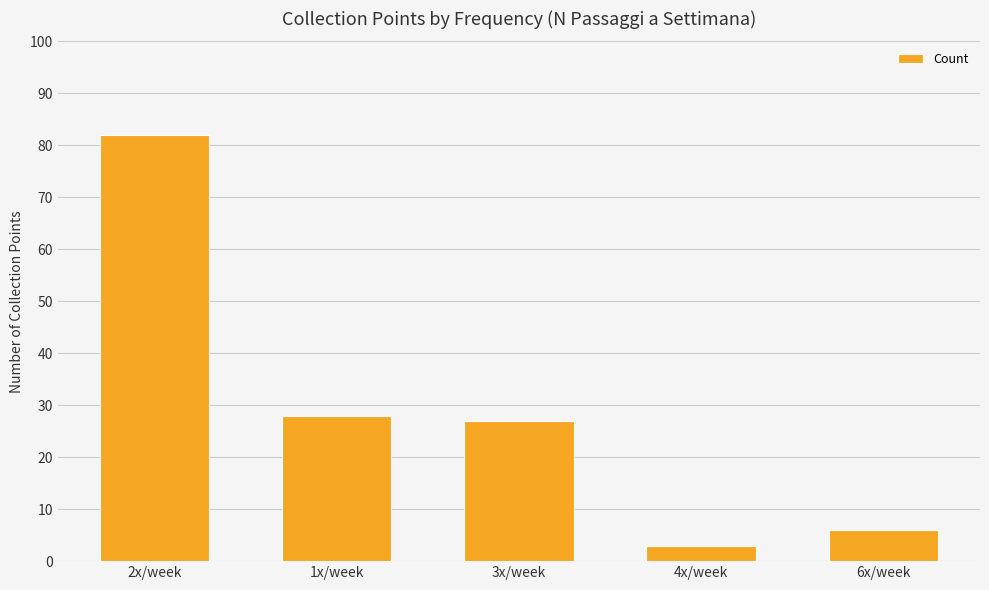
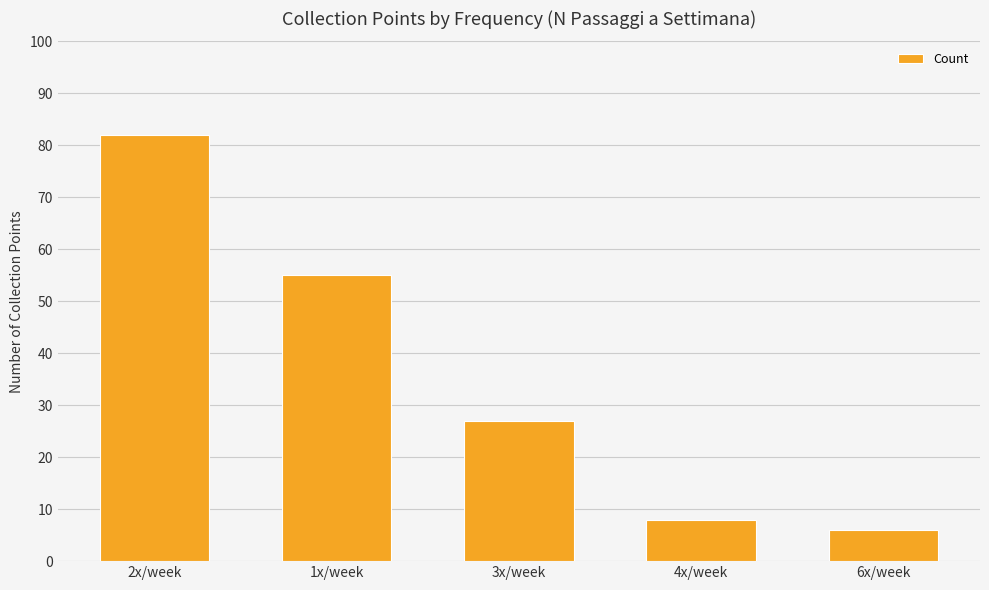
  {
    "2x/week": 82,
-   "1x/week": 28,
+   "1x/week": 55,
    "3x/week": 27,
-   "4x/week": 3,
+   "4x/week": 8,
    "6x/week": 6
  }
